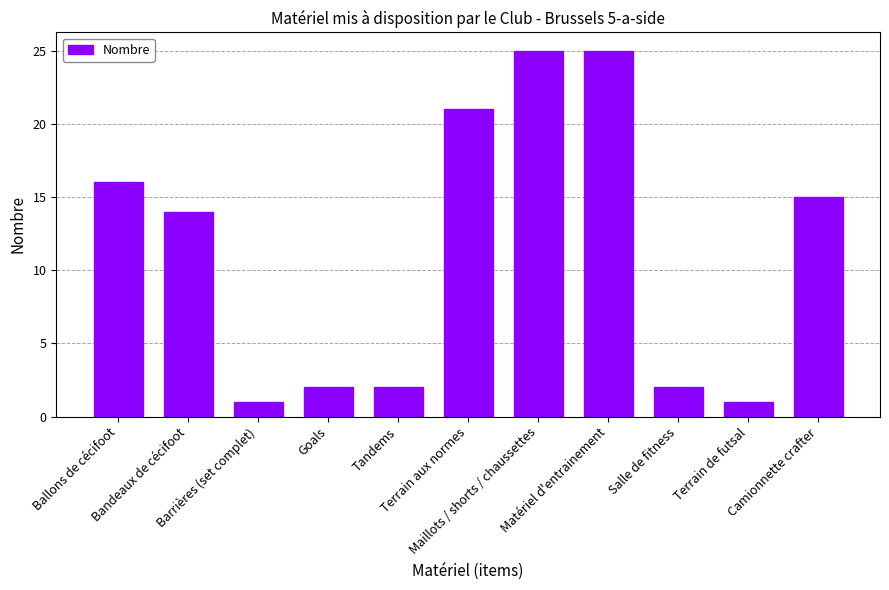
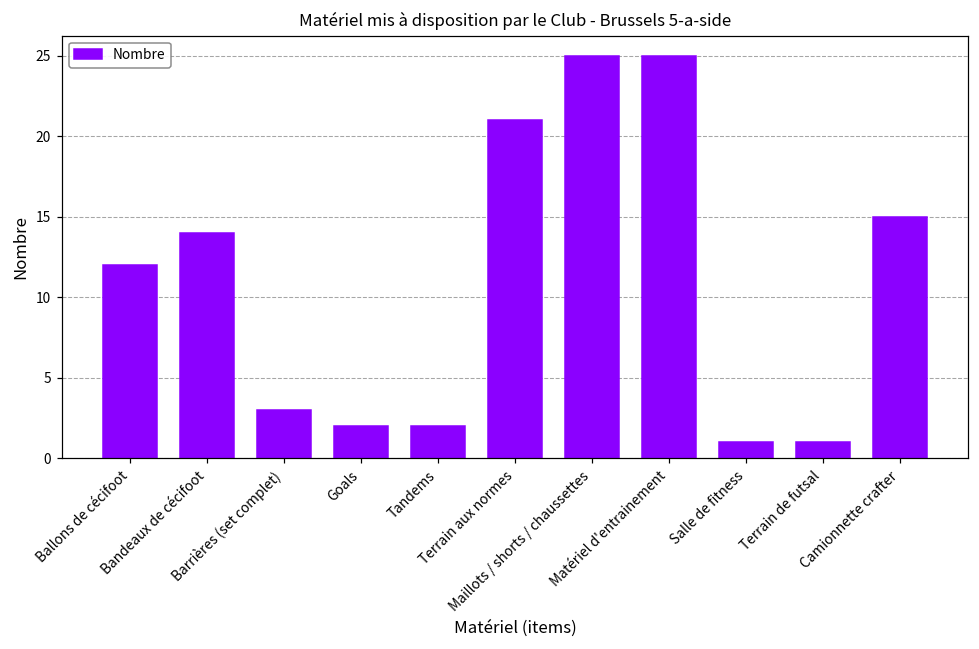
  {
-   "Ballons de cécifoot": 16,
+   "Ballons de cécifoot": 12,
    "Bandeaux de cécifoot": 14,
-   "Barrières (set complet)": 1,
+   "Barrières (set complet)": 3,
    "Goals": 2,
    "Tandems": 2,
    "Terrain aux normes": 21,
    "Maillots / shorts / chaussettes": 25,
    "Matériel d'entrainement": 25,
-   "Salle de fitness": 2,
+   "Salle de fitness": 1,
    "Terrain de futsal": 1,
    "Camionnette crafter": 15
  }
